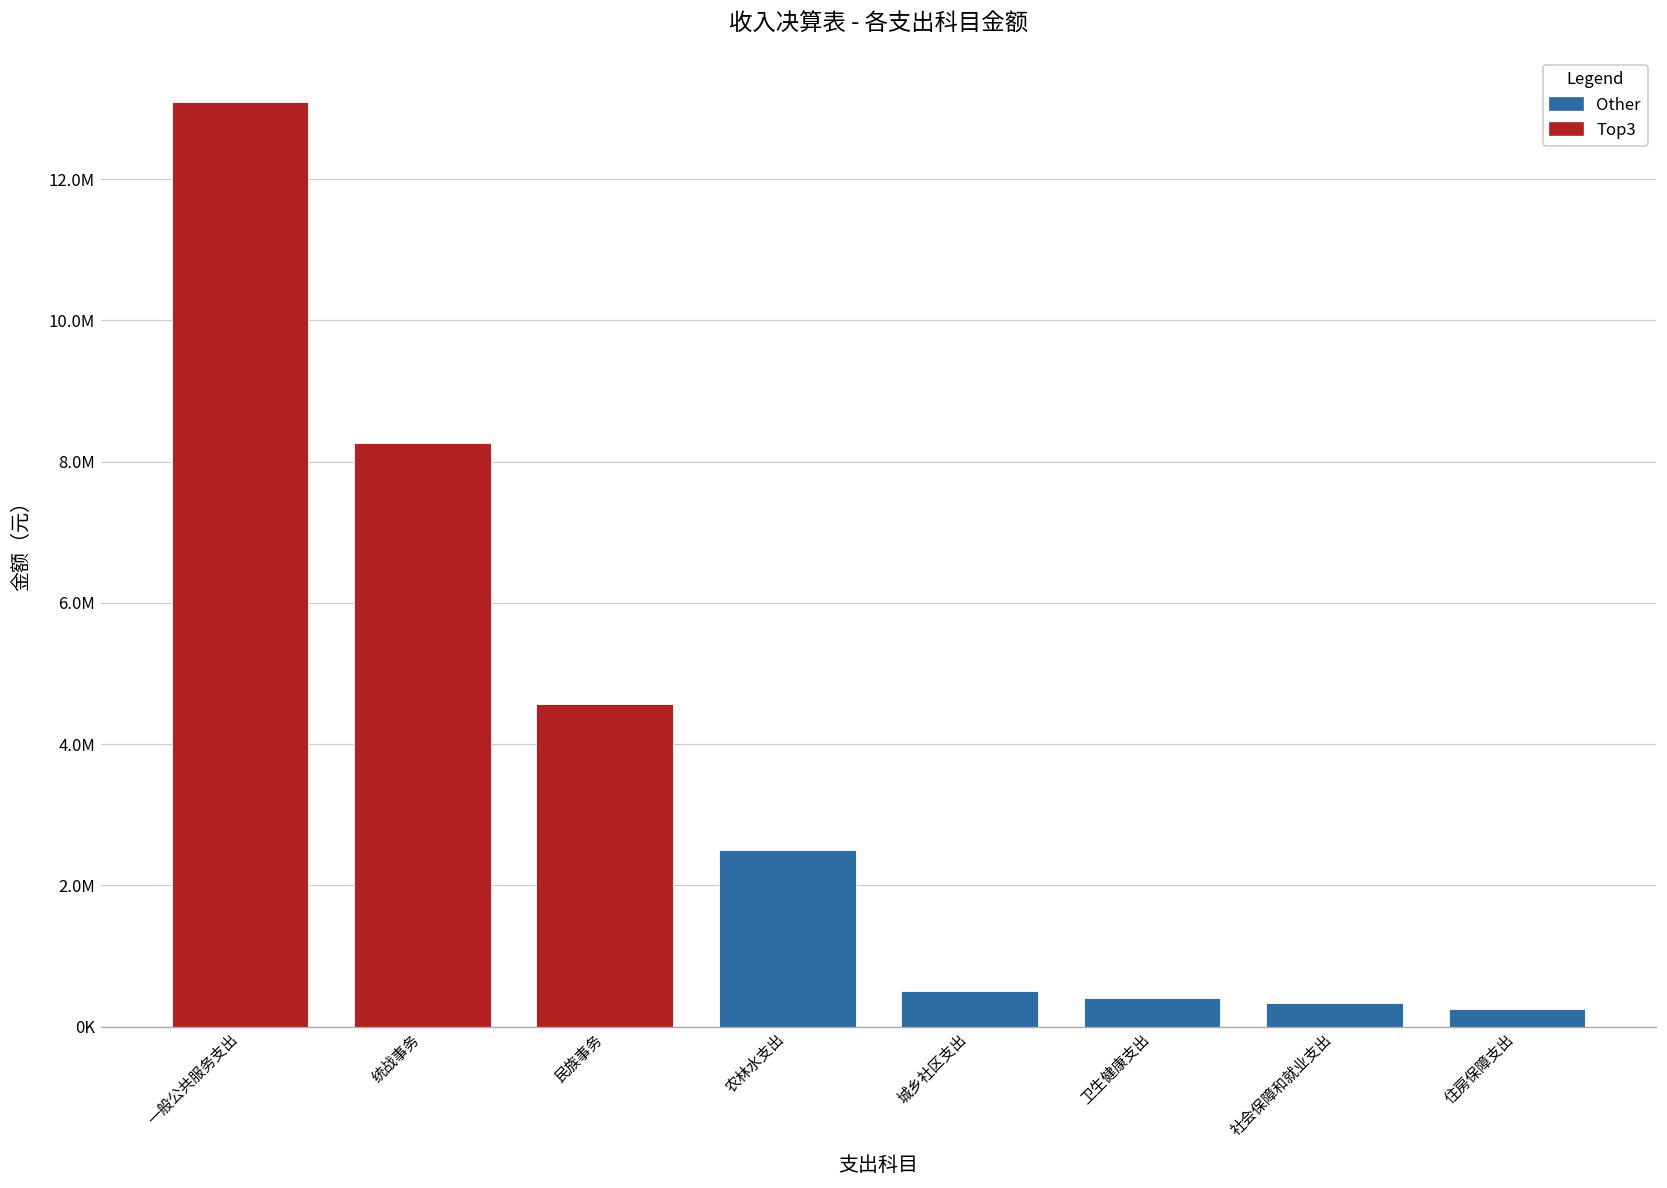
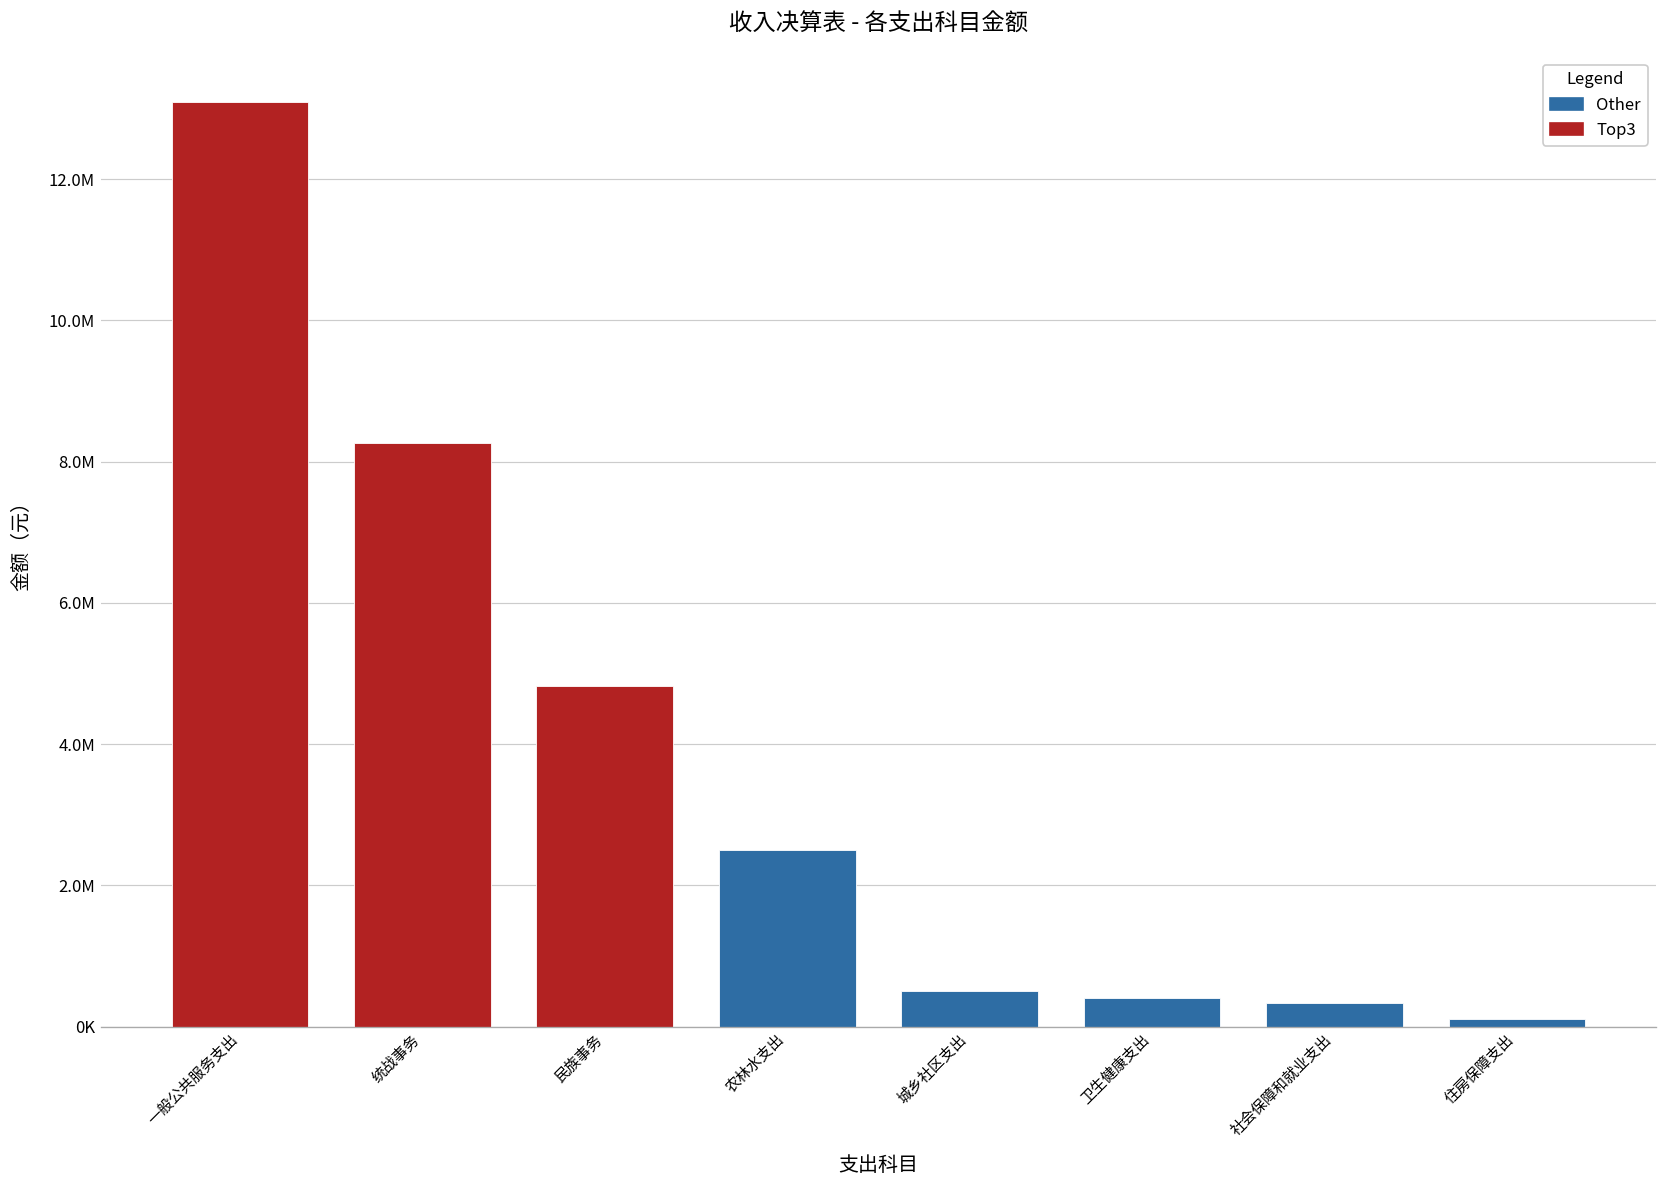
  {
    "一般公共服务支出": 13100000,
    "统战事务": 8300000,
-   "民族事务": 4600000,
+   "民族事务": 4800000,
    "农林水支出": 2500000,
    "城乡社区支出": 500000,
    "卫生健康支出": 400000,
    "社会保障和就业支出": 300000,
-   "住房保障支出": 300000
+   "住房保障支出": 100000
  }
